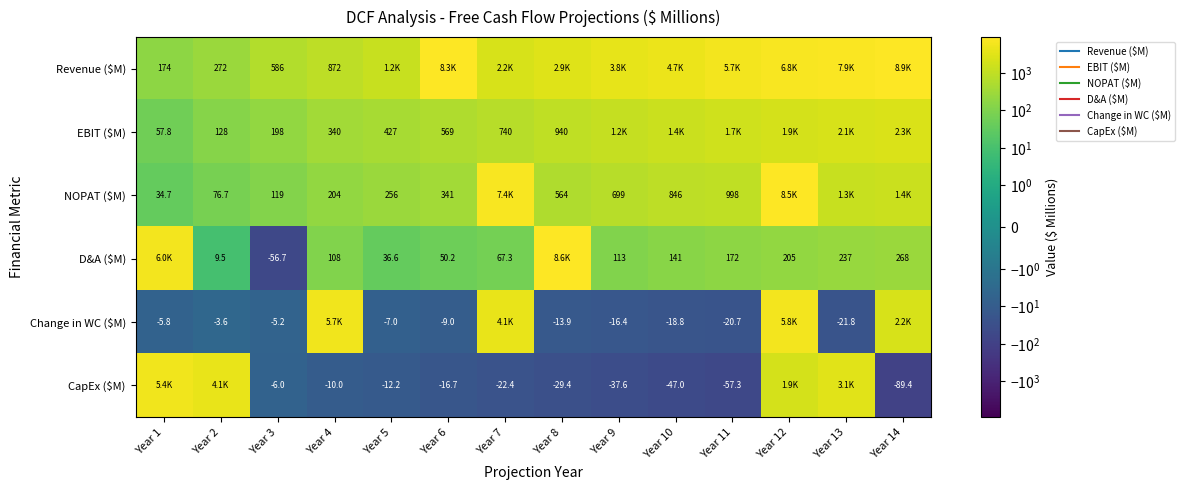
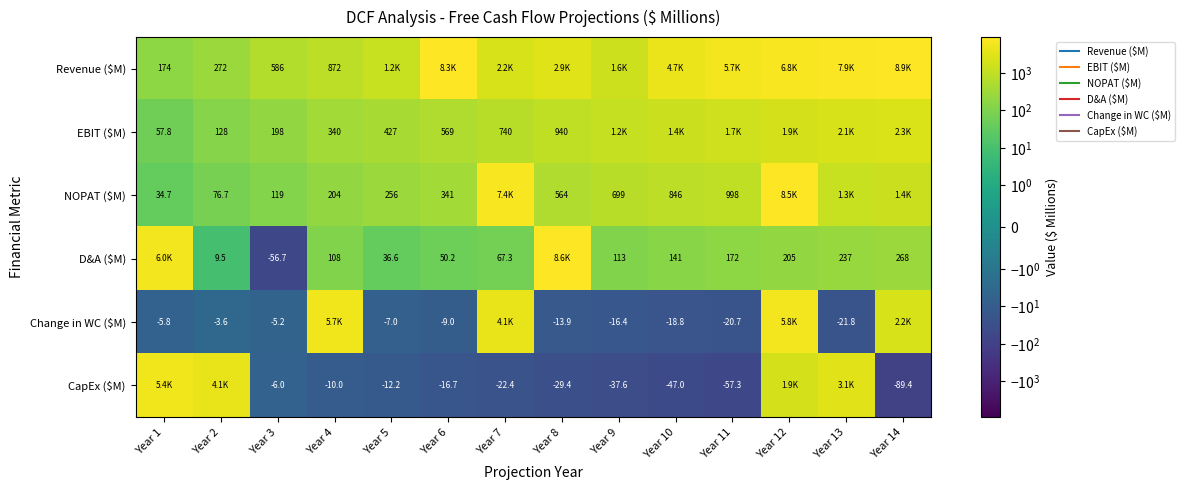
  {
    "Revenue ($M)": {
      "Year 1": "174",
      "Year 2": "272",
      "Year 3": "586",
      "Year 4": "872",
      "Year 5": "1.2K",
      "Year 6": "8.3K",
      "Year 7": "2.2K",
      "Year 8": "2.9K",
-     "Year 9": "3.8K",
+     "Year 9": "1.6K",
      "Year 10": "4.7K",
      "Year 11": "5.7K",
      "Year 12": "6.8K",
      "Year 13": "7.9K",
      "Year 14": "8.9K"
    },
    "EBIT ($M)": {
      "Year 1": "57.8",
      "Year 2": "128",
      "Year 3": "198",
      "Year 4": "340",
      "Year 5": "427",
      "Year 6": "569",
      "Year 7": "740",
      "Year 8": "940",
      "Year 9": "1.2K",
      "Year 10": "1.4K",
      "Year 11": "1.7K",
      "Year 12": "1.9K",
      "Year 13": "2.1K",
      "Year 14": "2.3K"
    },
    "NOPAT ($M)": {
      "Year 1": "34.7",
      "Year 2": "76.7",
      "Year 3": "119",
      "Year 4": "204",
      "Year 5": "256",
      "Year 6": "341",
      "Year 7": "7.4K",
      "Year 8": "564",
      "Year 9": "699",
      "Year 10": "846",
      "Year 11": "998",
      "Year 12": "8.5K",
      "Year 13": "1.3K",
      "Year 14": "1.4K"
    },
    "D&A ($M)": {
      "Year 1": "6.0K",
      "Year 2": "9.5",
      "Year 3": "-56.7",
      "Year 4": "108",
      "Year 5": "36.6",
      "Year 6": "50.2",
      "Year 7": "67.3",
      "Year 8": "8.6K",
      "Year 9": "113",
      "Year 10": "141",
      "Year 11": "172",
      "Year 12": "205",
      "Year 13": "237",
      "Year 14": "268"
    },
    "Change in WC ($M)": {
      "Year 1": "-5.8",
      "Year 2": "-3.6",
      "Year 3": "-5.2",
      "Year 4": "5.7K",
      "Year 5": "-7.0",
      "Year 6": "-9.0",
      "Year 7": "4.1K",
      "Year 8": "-13.9",
      "Year 9": "-16.4",
      "Year 10": "-18.8",
      "Year 11": "-20.7",
      "Year 12": "5.8K",
      "Year 13": "-21.8",
      "Year 14": "2.2K"
    },
    "CapEx ($M)": {
      "Year 1": "5.4K",
      "Year 2": "4.1K",
      "Year 3": "-6.0",
      "Year 4": "-10.0",
      "Year 5": "-12.2",
      "Year 6": "-16.7",
      "Year 7": "-22.4",
      "Year 8": "-29.4",
      "Year 9": "-37.6",
      "Year 10": "-47.0",
      "Year 11": "-57.3",
      "Year 12": "1.9K",
      "Year 13": "3.1K",
      "Year 14": "-89.4"
    }
  }
